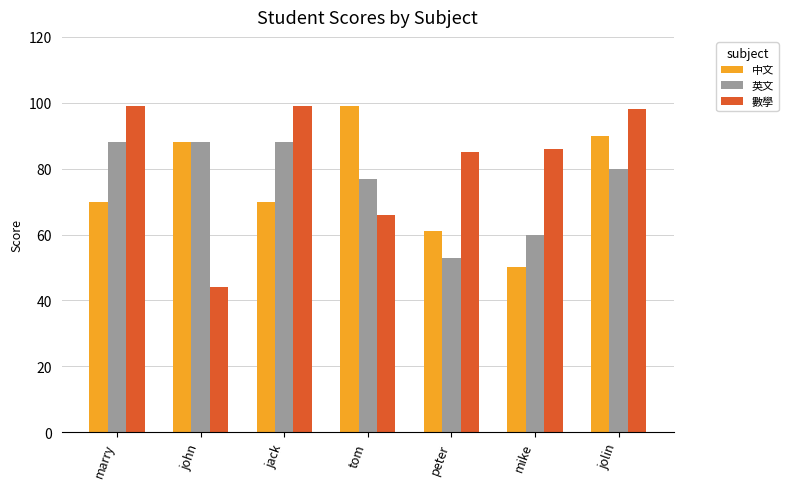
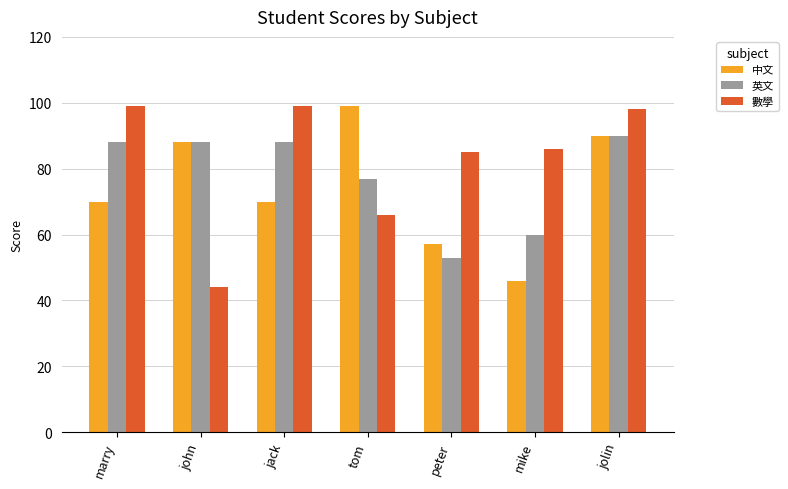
  {
    "中文": {
      "marry": 70,
      "john": 88,
      "jack": 70,
      "tom": 99,
-     "peter": 61,
-     "mike": 50,
+     "peter": 57,
+     "mike": 46,
      "jolin": 90
    },
    "英文": {
      "marry": 88,
      "john": 88,
      "jack": 88,
      "tom": 77,
      "peter": 53,
      "mike": 60,
-     "jolin": 80
+     "jolin": 90
    },
    "數學": {
      "marry": 99,
      "john": 44,
      "jack": 99,
      "tom": 66,
      "peter": 85,
      "mike": 86,
      "jolin": 98
    }
  }
